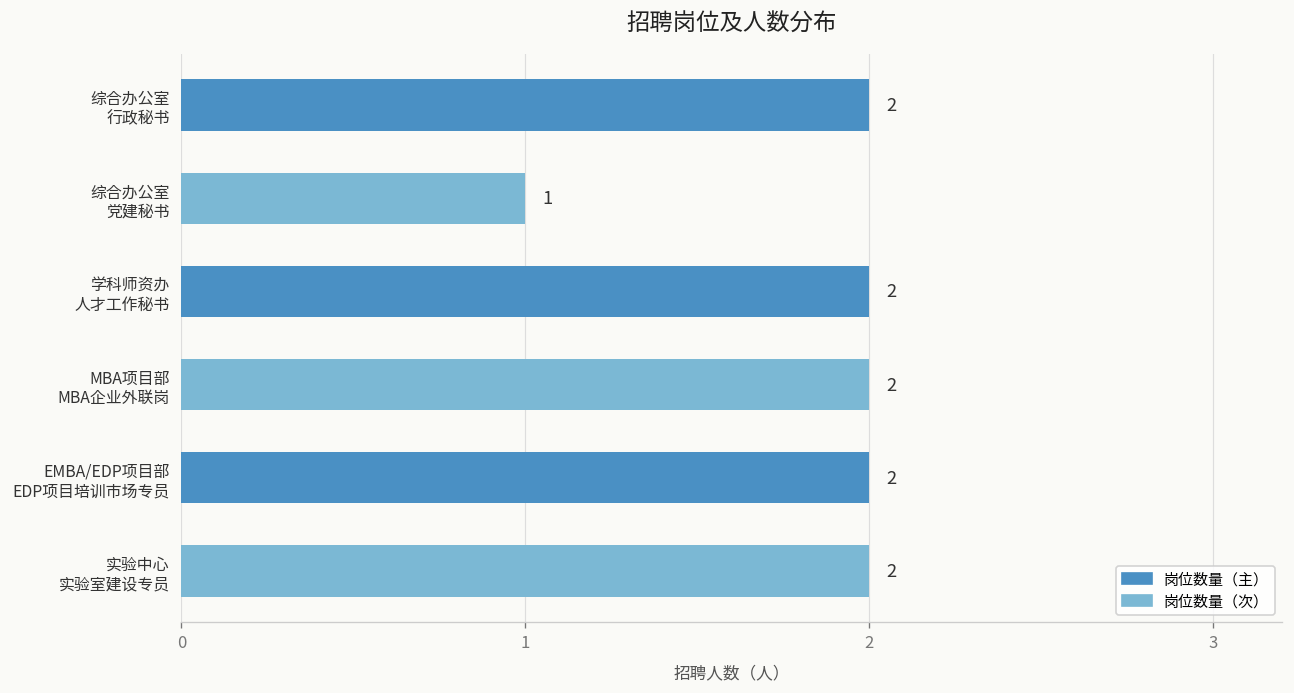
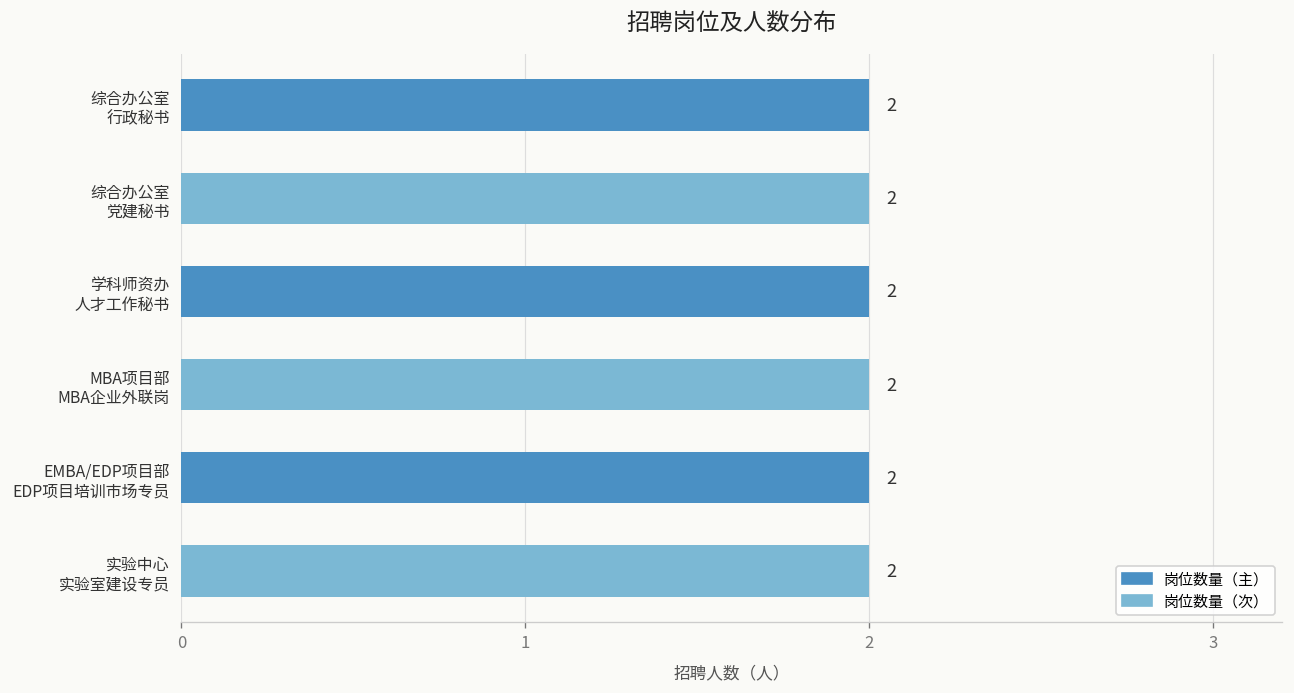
  {
    "综合办公室 行政秘书": 2,
-   "综合办公室 党建秘书": 1,
+   "综合办公室 党建秘书": 2,
    "学科师资办 人才工作秘书": 2,
    "MBA项目部 MBA企业外联岗": 2,
    "EMBA/EDP项目部 EDP项目培训市场专员": 2,
    "实验中心 实验室建设专员": 2
  }
